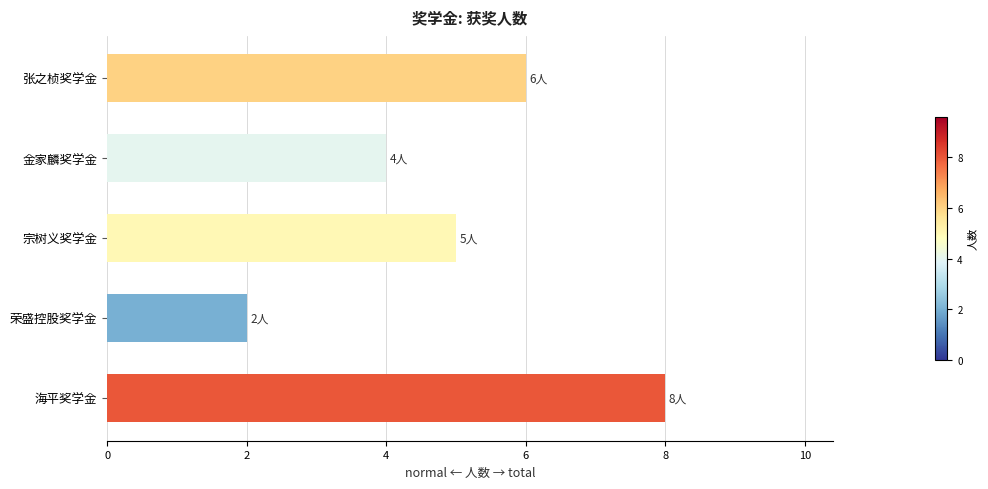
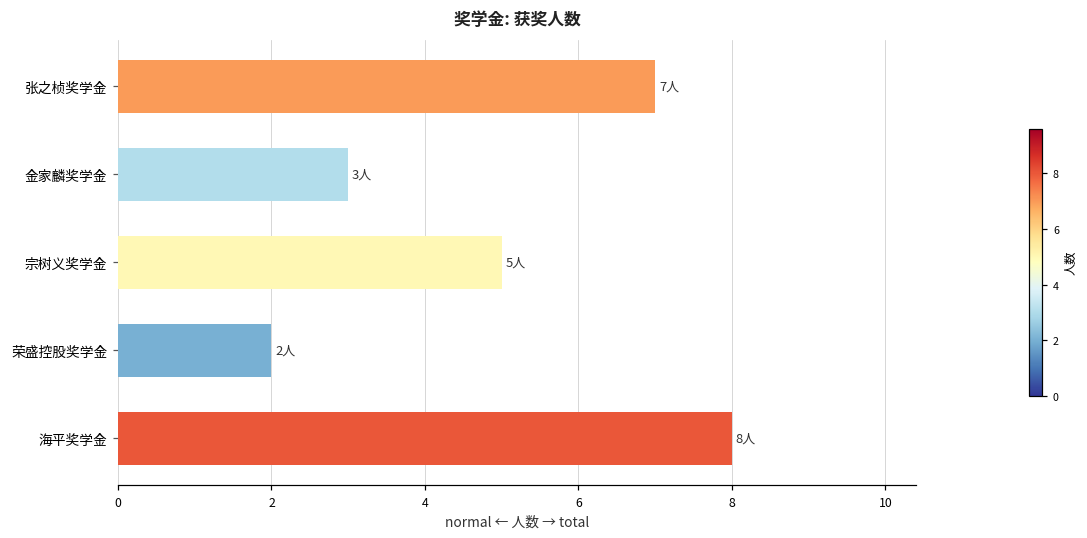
  {
-   "张之桢奖学金": "6人",
-   "金家麟奖学金": "4人",
+   "张之桢奖学金": "7人",
+   "金家麟奖学金": "3人",
    "宗树义奖学金": "5人",
    "荣盛控股奖学金": "2人",
    "海平奖学金": "8人"
  }
